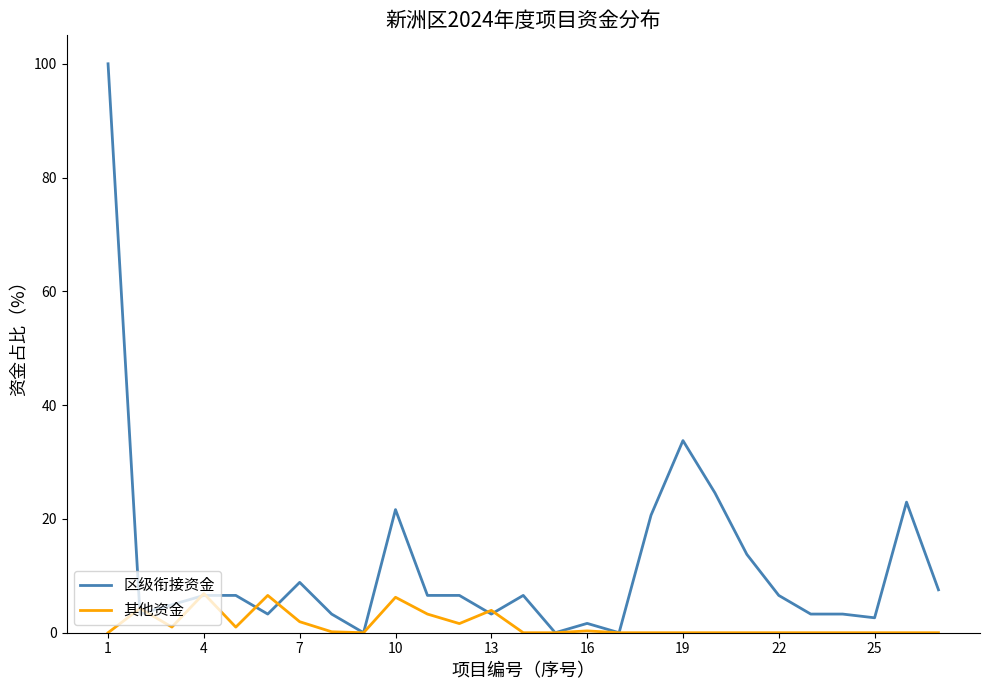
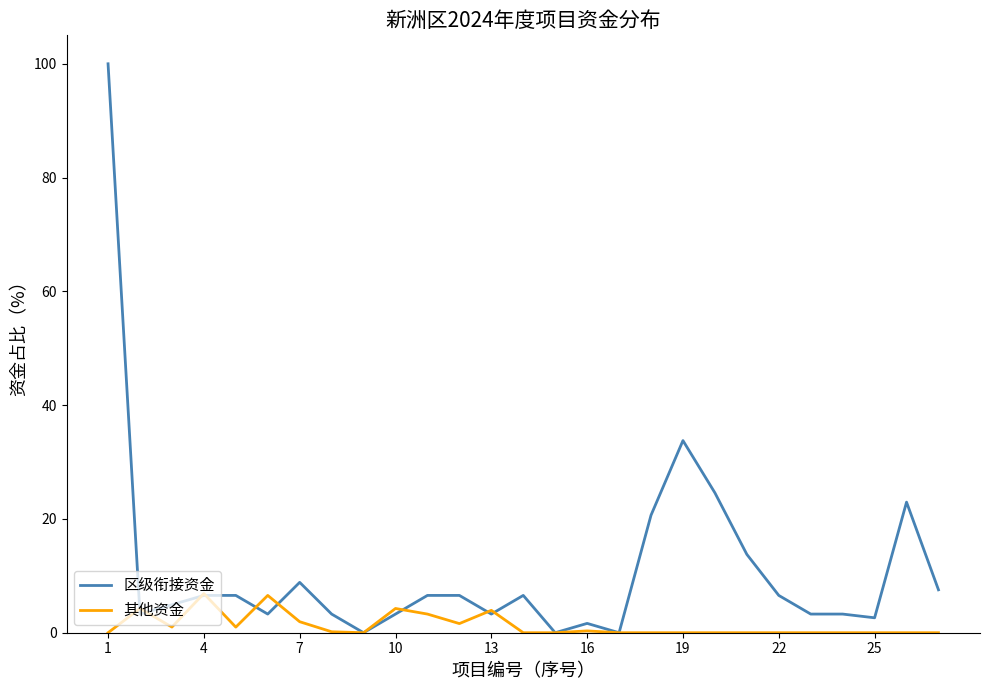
  {
    "区级衔接资金": {
      "1": 100,
      "7": 9,
-     "10": 22,
+     "10": 3,
      "13": 3,
      "16": 2,
      "19": 34,
      "22": 7,
      "25": 3
    },
    "其他资金": {
      "1": 0,
      "7": 2,
-     "10": 6,
+     "10": 4,
      "13": 4,
      "16": 0,
      "19": 0,
      "22": 0,
      "25": 0
    }
  }
